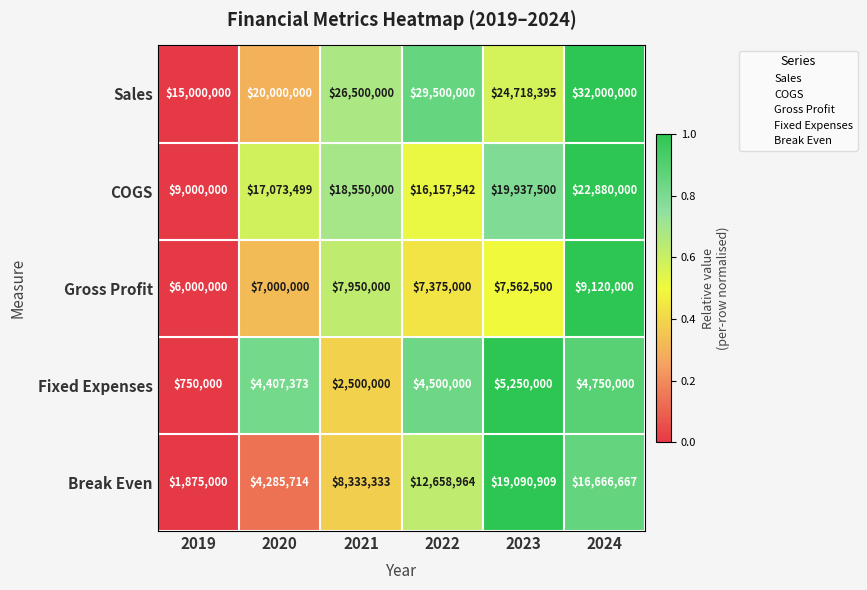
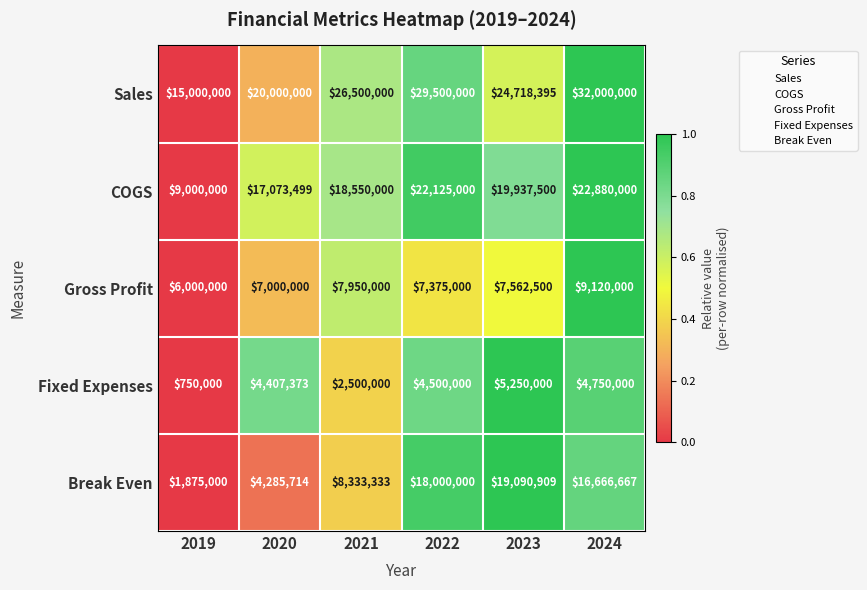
  {
    "Sales": {
      "2019": "$15,000,000",
      "2020": "$20,000,000",
      "2021": "$26,500,000",
      "2022": "$29,500,000",
      "2023": "$24,718,395",
      "2024": "$32,000,000"
    },
    "COGS": {
      "2019": "$9,000,000",
      "2020": "$17,073,499",
      "2021": "$18,550,000",
-     "2022": "$16,157,542",
+     "2022": "$22,125,000",
      "2023": "$19,937,500",
      "2024": "$22,880,000"
    },
    "Gross Profit": {
      "2019": "$6,000,000",
      "2020": "$7,000,000",
      "2021": "$7,950,000",
      "2022": "$7,375,000",
      "2023": "$7,562,500",
      "2024": "$9,120,000"
    },
    "Fixed Expenses": {
      "2019": "$750,000",
      "2020": "$4,407,373",
      "2021": "$2,500,000",
      "2022": "$4,500,000",
      "2023": "$5,250,000",
      "2024": "$4,750,000"
    },
    "Break Even": {
      "2019": "$1,875,000",
      "2020": "$4,285,714",
      "2021": "$8,333,333",
-     "2022": "$12,658,964",
+     "2022": "$18,000,000",
      "2023": "$19,090,909",
      "2024": "$16,666,667"
    }
  }
